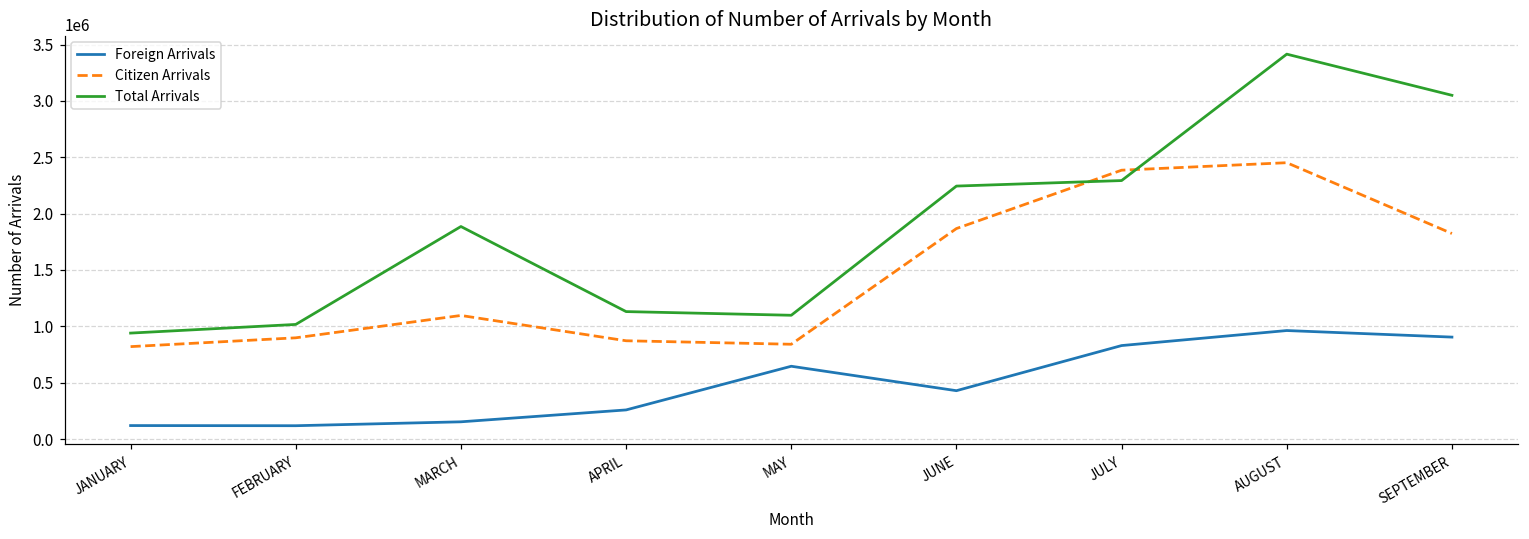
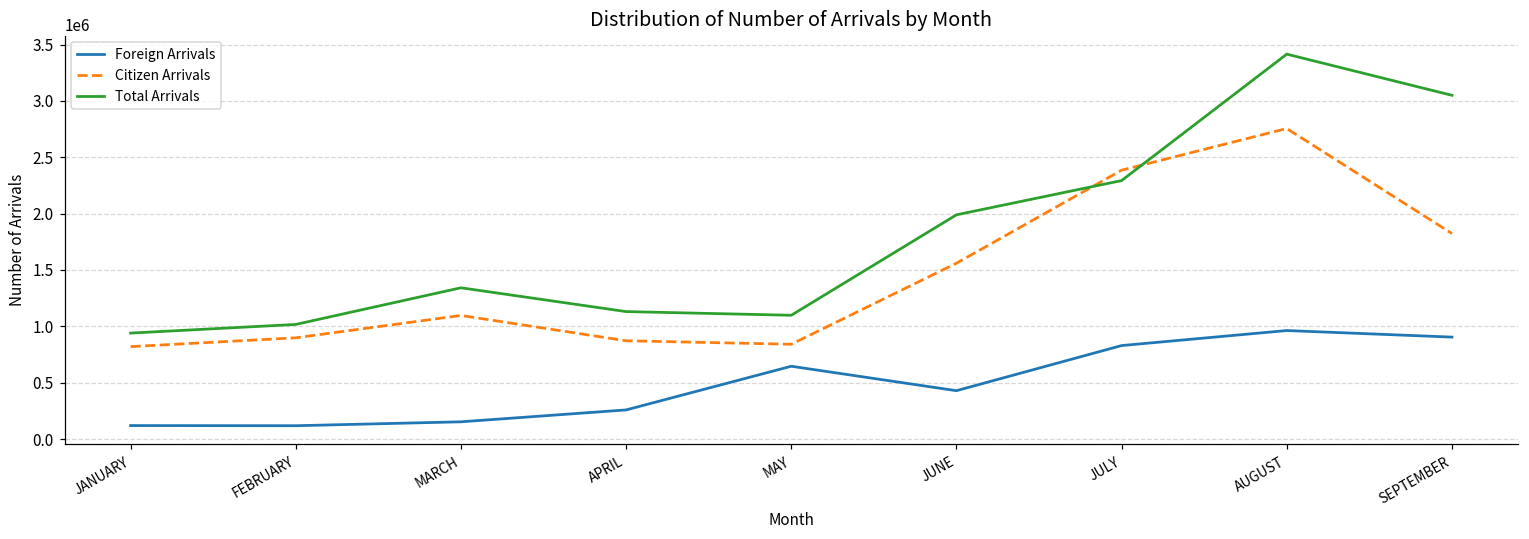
  {
    "Foreign Arrivals": {
      "JANUARY": 120000,
      "FEBRUARY": 120000,
      "MARCH": 150000,
      "APRIL": 260000,
      "MAY": 650000,
      "JUNE": 430000,
      "JULY": 830000,
      "AUGUST": 960000,
      "SEPTEMBER": 900000
    },
    "Citizen Arrivals": {
      "JANUARY": 820000,
      "FEBRUARY": 900000,
      "MARCH": 1100000,
      "APRIL": 870000,
      "MAY": 840000,
-     "JUNE": 1870000,
+     "JUNE": 1560000,
      "JULY": 2390000,
-     "AUGUST": 2450000,
+     "AUGUST": 2760000,
      "SEPTEMBER": 1820000
    },
    "Total Arrivals": {
      "JANUARY": 940000,
      "FEBRUARY": 1020000,
-     "MARCH": 1890000,
+     "MARCH": 1340000,
      "APRIL": 1130000,
      "MAY": 1100000,
-     "JUNE": 2240000,
+     "JUNE": 1990000,
      "JULY": 2290000,
      "AUGUST": 3410000,
      "SEPTEMBER": 3050000
    }
  }
